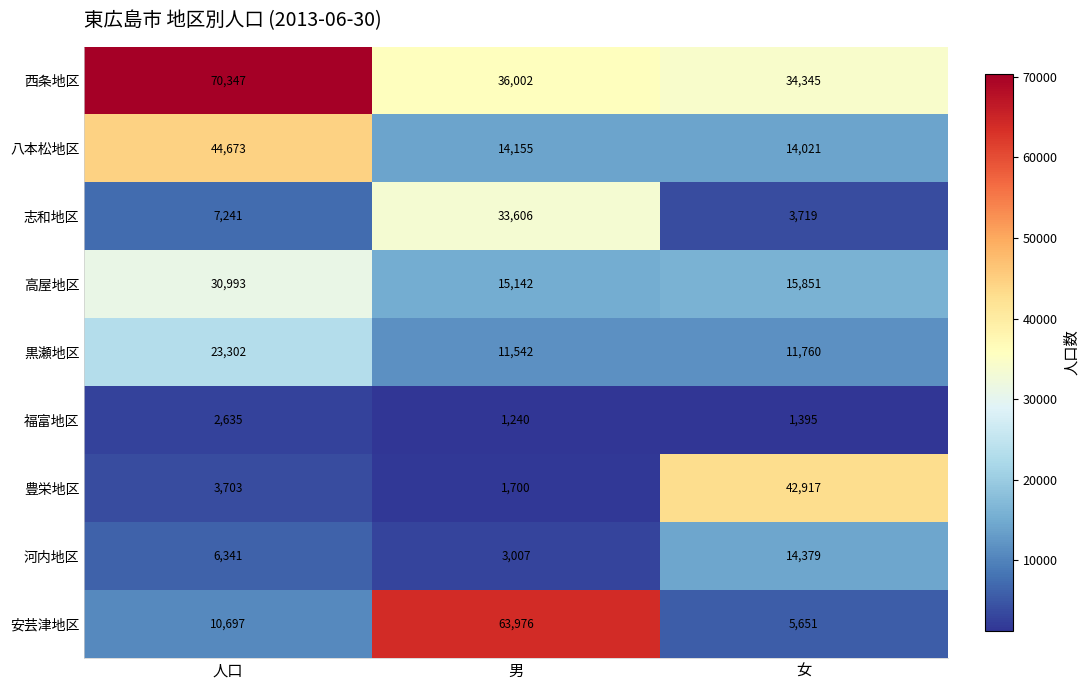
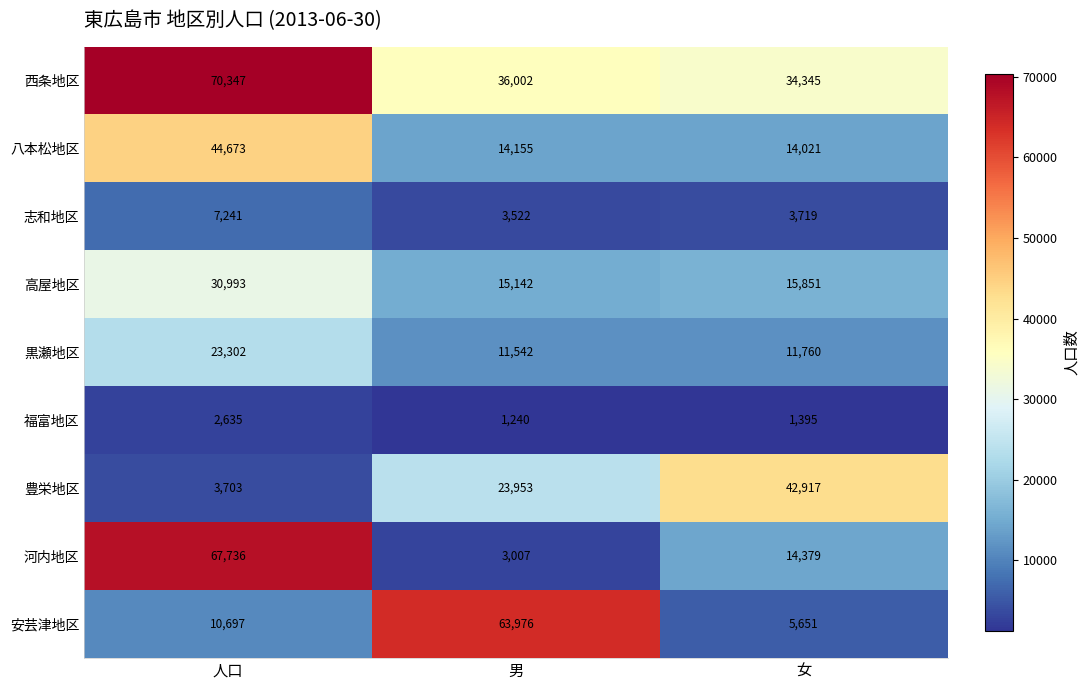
  {
    "西条地区": {
      "人口": "70,347",
      "男": "36,002",
      "女": "34,345"
    },
    "八本松地区": {
      "人口": "44,673",
      "男": "14,155",
      "女": "14,021"
    },
    "志和地区": {
      "人口": "7,241",
-     "男": "33,606",
+     "男": "3,522",
      "女": "3,719"
    },
    "高屋地区": {
      "人口": "30,993",
      "男": "15,142",
      "女": "15,851"
    },
    "黒瀬地区": {
      "人口": "23,302",
      "男": "11,542",
      "女": "11,760"
    },
    "福富地区": {
      "人口": "2,635",
      "男": "1,240",
      "女": "1,395"
    },
    "豊栄地区": {
      "人口": "3,703",
-     "男": "1,700",
+     "男": "23,953",
      "女": "42,917"
    },
    "河内地区": {
-     "人口": "6,341",
+     "人口": "67,736",
      "男": "3,007",
      "女": "14,379"
    },
    "安芸津地区": {
      "人口": "10,697",
      "男": "63,976",
      "女": "5,651"
    }
  }
